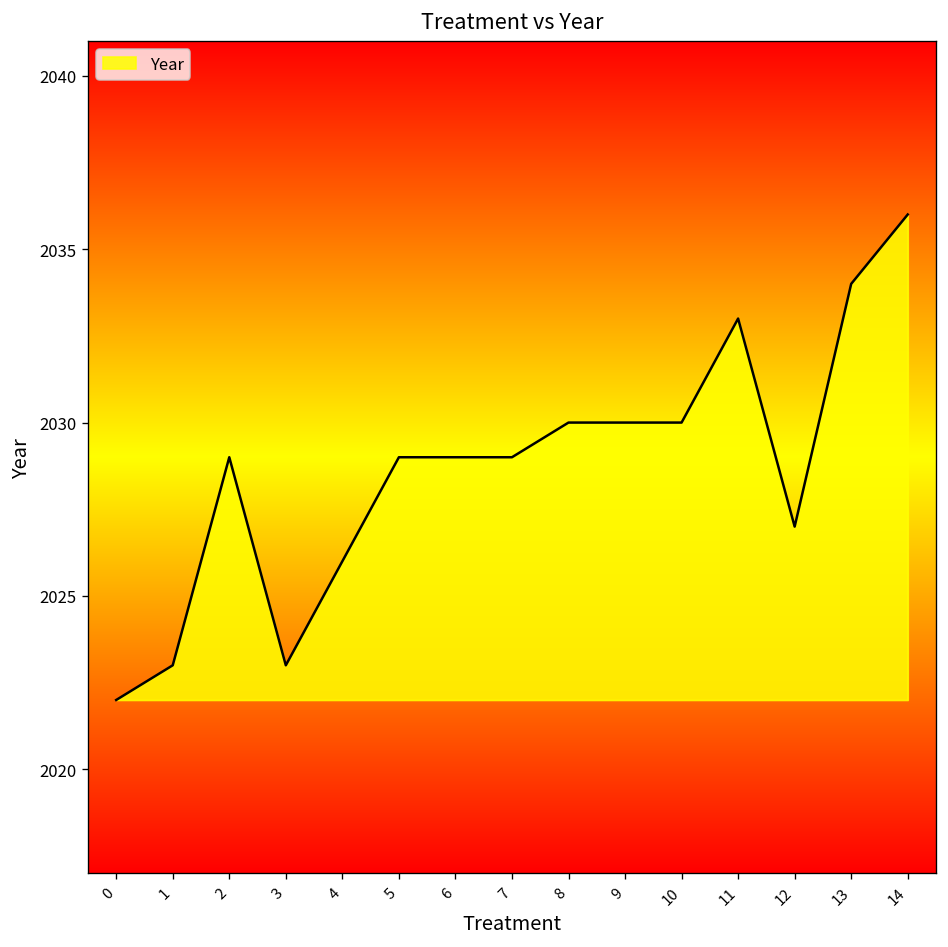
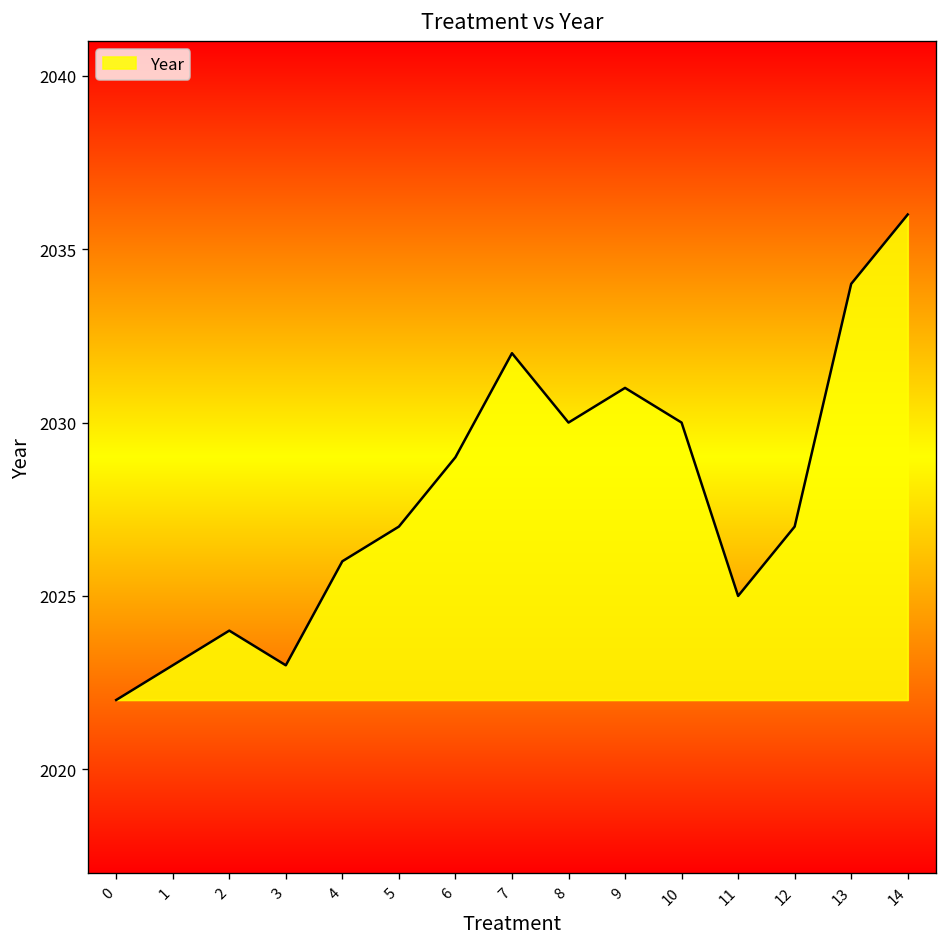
  {
    "0": 2022,
    "1": 2023,
-   "2": 2029,
+   "2": 2024,
    "3": 2023,
    "4": 2026,
-   "5": 2029,
+   "5": 2027,
    "6": 2029,
-   "7": 2029,
+   "7": 2032,
    "8": 2030,
-   "9": 2030,
+   "9": 2031,
    "10": 2030,
-   "11": 2033,
+   "11": 2025,
    "12": 2027,
    "13": 2034,
    "14": 2036
  }
